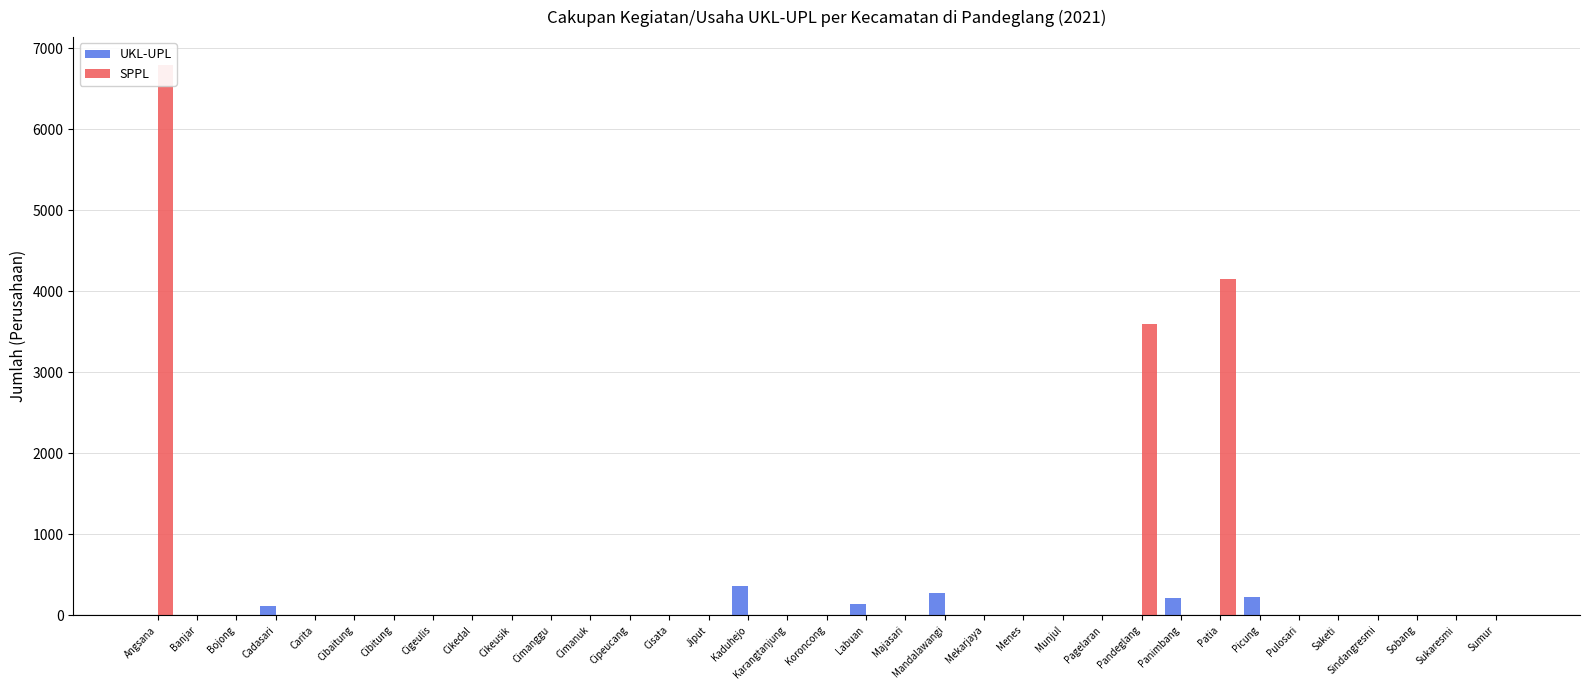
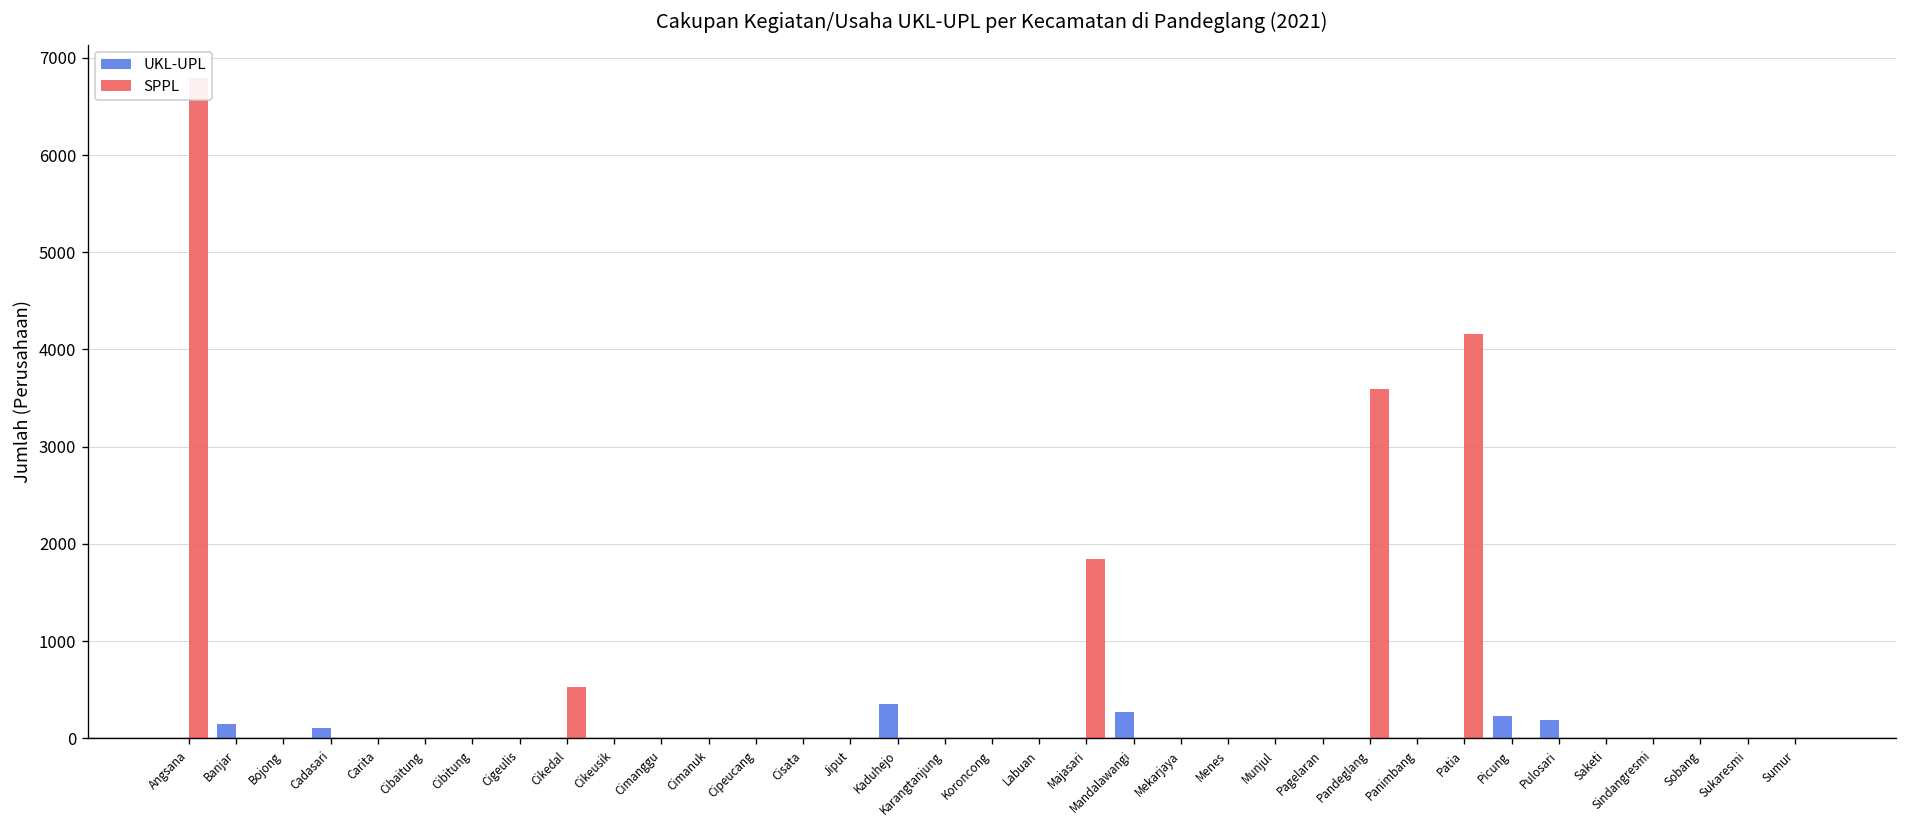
  {
    "UKL-UPL": {
      "Angsana": 0,
-     "Banjar": 0,
+     "Banjar": 100,
      "Bojong": 0,
      "Cadasari": 100,
      "Cibaitung": 0,
      "Cibitung": 0,
      "Cikedal": 0,
      "Cikeusik": 0,
      "Cimanuk": 0,
      "Cipeucang": 0,
      "Cisata": 0,
      "Jiput": 0,
      "Kaduhejo": 400,
      "Karangtanjung": 0,
-     "Labuan": 100,
+     "Labuan": 0,
      "Majasari": 0,
      "Mandalawangi": 300,
      "Mekarjaya": 0,
      "Menes": 0,
-     "Panimbang": 200,
+     "Panimbang": 0,
      "Patia": 0,
      "Picung": 200,
-     "Pulosari": 0,
+     "Pulosari": 200,
      "Sindangresmi": 0,
      "Sobang": 0,
      "Sukaresmi": 0
    },
    "SPPL": {
      "Banjar": 0,
      "Bojong": 0,
      "Cadasari": 0,
      "Carita": 0,
      "Cibaitung": 0,
      "Cibitung": 0,
      "Cigeulis": 0,
-     "Cikedal": 0,
+     "Cikedal": 500,
      "Cikeusik": 0,
      "Cimanggu": 0,
      "Cimanuk": 0,
      "Cipeucang": 0,
      "Cisata": 0,
      "Jiput": 0,
      "Kaduhejo": 0,
      "Karangtanjung": 0,
      "Koroncong": 0,
      "Labuan": 0,
-     "Majasari": 0,
+     "Majasari": 1800,
      "Mandalawangi": 0,
      "Mekarjaya": 0,
      "Menes": 0,
      "Munjul": 0,
      "Pagelaran": 0,
      "Pandeglang": 3600,
      "Panimbang": 0,
      "Patia": 4200,
      "Picung": 0,
      "Pulosari": 0,
      "Saketi": 0,
      "Sindangresmi": 0,
      "Sobang": 0,
      "Sukaresmi": 0,
      "Sumur": 0
    }
  }
